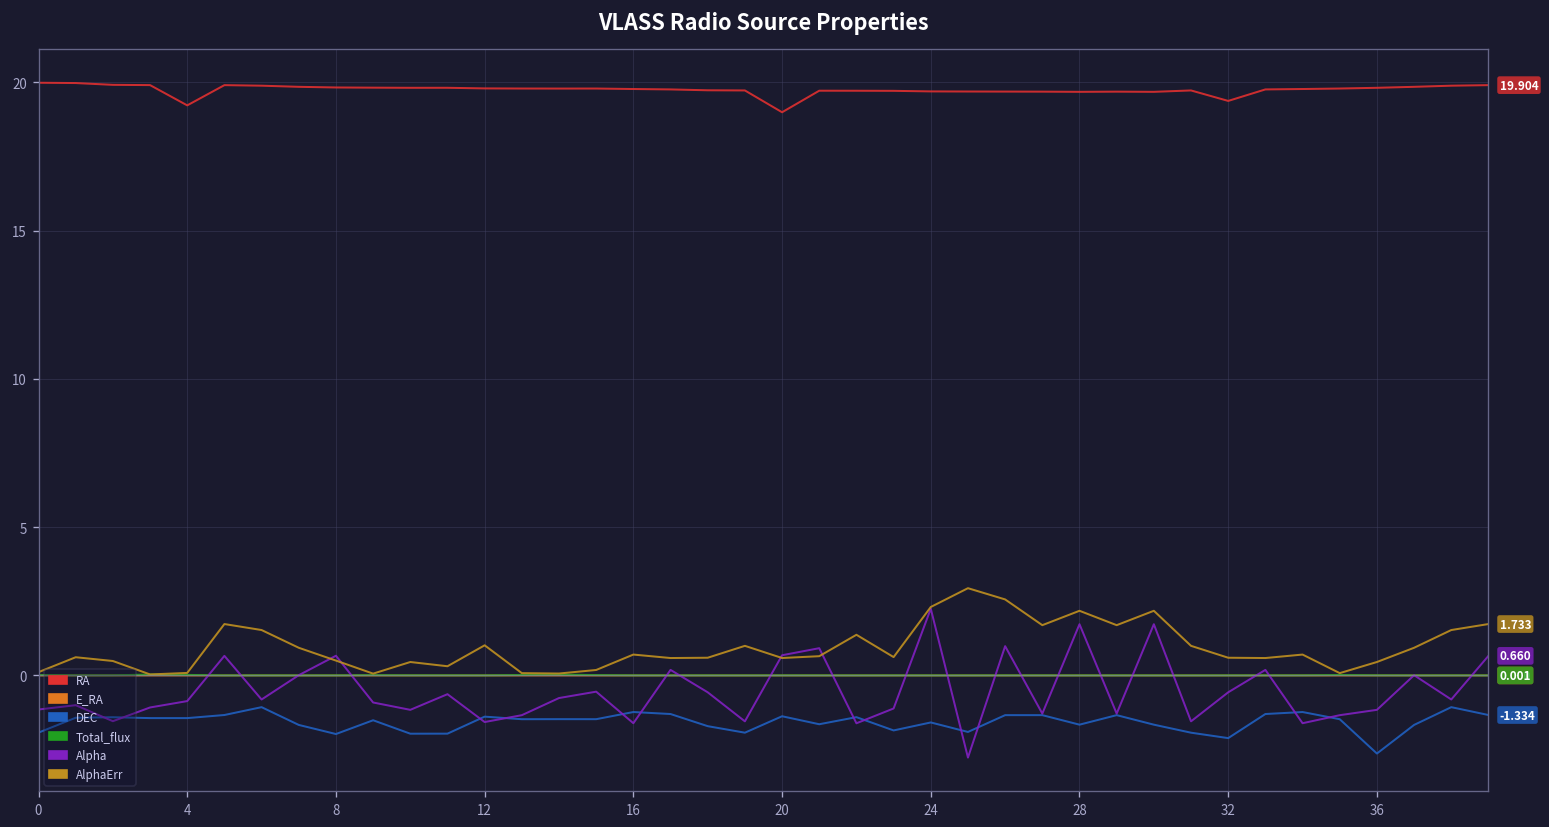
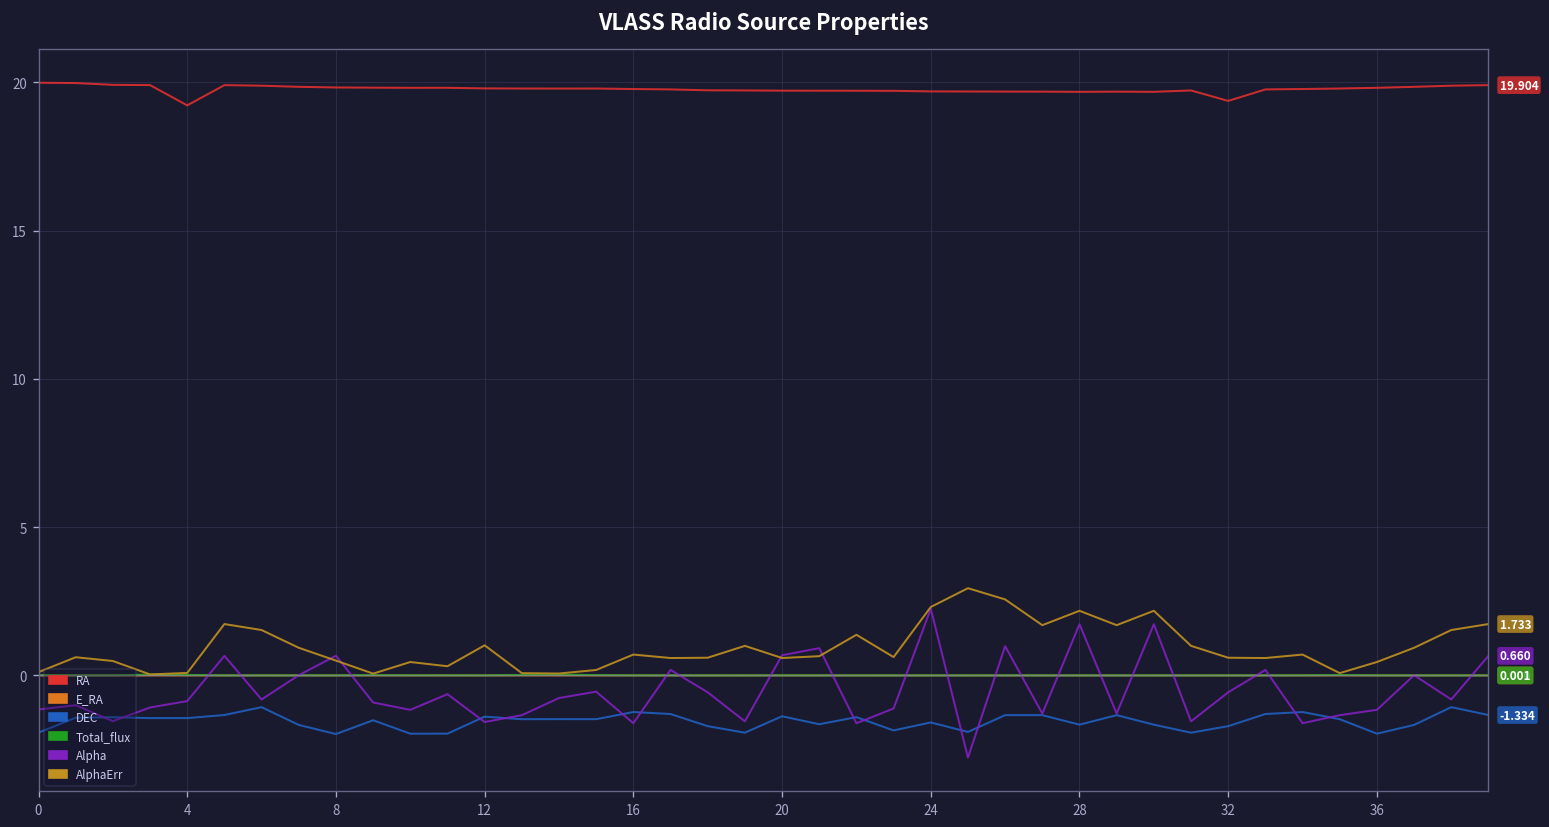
  {
    "RA": {
      "0": 20.0,
      "4": 19.2,
      "8": 19.8,
      "12": 19.8,
      "16": 19.8,
-     "20": 19.0,
+     "20": 19.7,
      "24": 19.7,
      "28": 19.7,
      "32": 19.4,
      "36": 19.8
    },
    "DEC": {
      "0": -1.9,
      "4": -1.4,
      "8": -2.0,
      "12": -1.4,
      "16": -1.2,
      "20": -1.4,
      "24": -1.6,
      "28": -1.7,
-     "32": -2.1,
-     "36": -2.6
+     "32": -1.7,
+     "36": -2.0
    },
    "Alpha": {
      "0": -1.1,
      "4": -0.9,
      "8": 0.7,
      "12": -1.6,
      "16": -1.6,
      "28": 1.7,
      "32": -0.6,
      "36": -1.2
    }
  }
